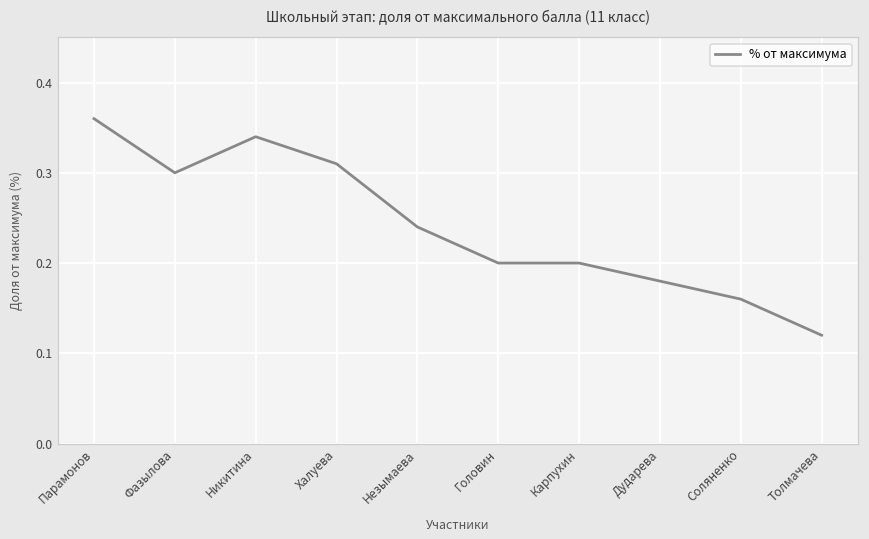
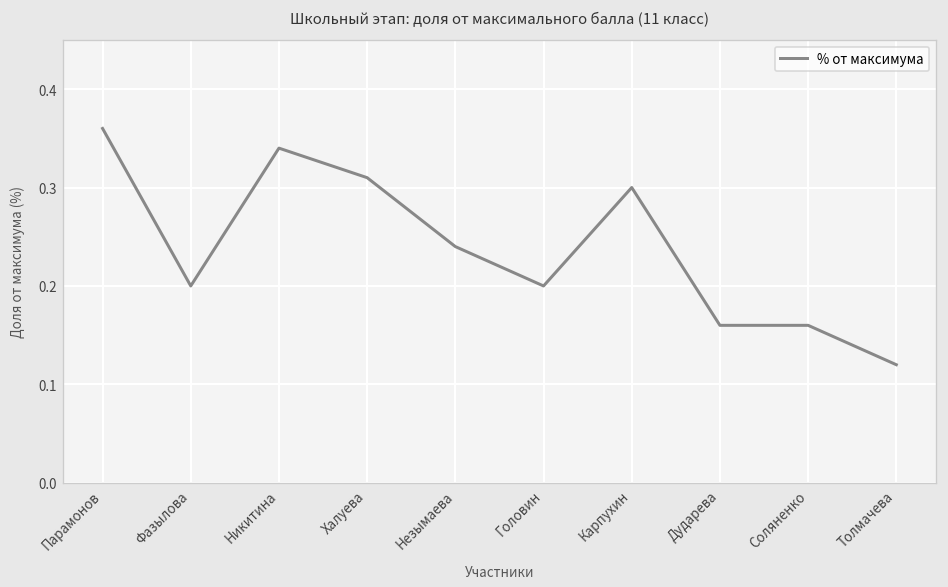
  {
    "Парамонов": 0.36,
-   "Фазылова": 0.3,
+   "Фазылова": 0.2,
    "Никитина": 0.34,
    "Халуева": 0.31,
    "Незымаева": 0.24,
    "Головин": 0.20,
-   "Карпухин": 0.2,
-   "Дударева": 0.18,
+   "Карпухин": 0.3,
+   "Дударева": 0.16,
    "Соляненко": 0.16,
    "Толмачева": 0.12
  }
